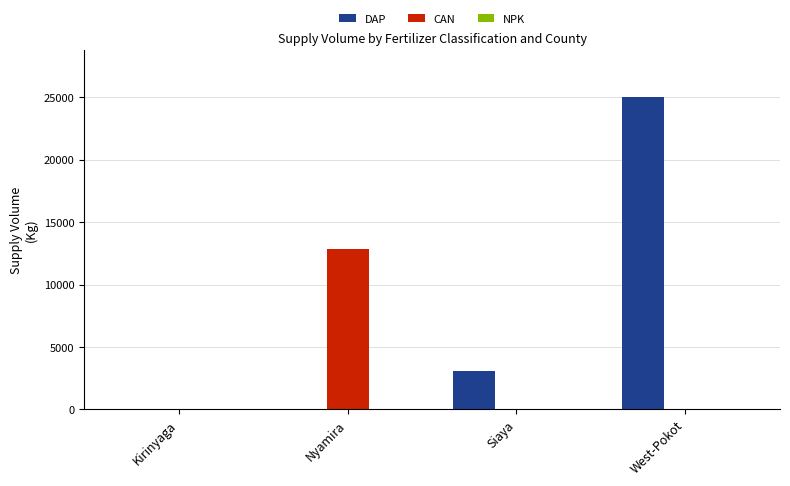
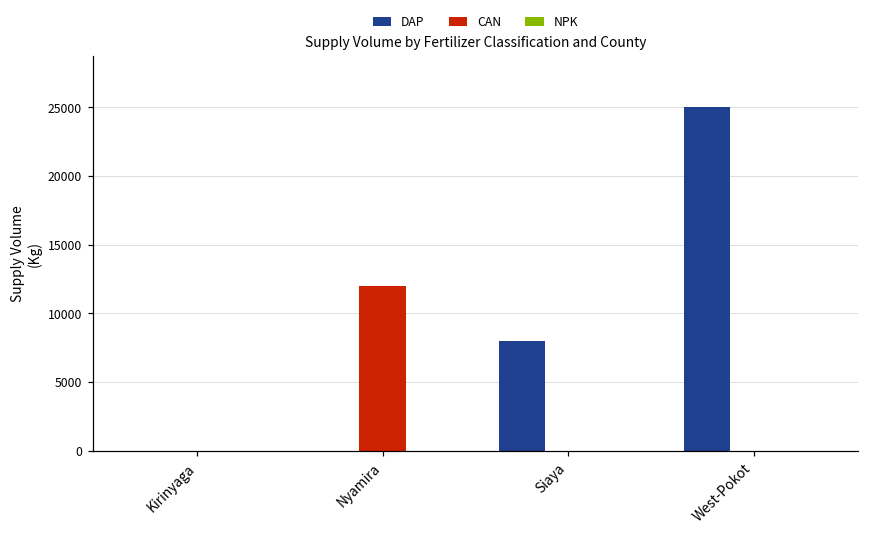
  {
    "DAP": {
      "Kirinyaga": 0,
      "Nyamira": 0,
-     "Siaya": 3000,
+     "Siaya": 8000,
      "West-Pokot": 25000
    },
    "CAN": {
      "Kirinyaga": 0,
-     "Nyamira": 12900,
+     "Nyamira": 12000,
      "Siaya": 0,
      "West-Pokot": 0
    },
    "NPK": {
      "Kirinyaga": 0,
      "Nyamira": 0,
      "Siaya": 0,
      "West-Pokot": 0
    }
  }
